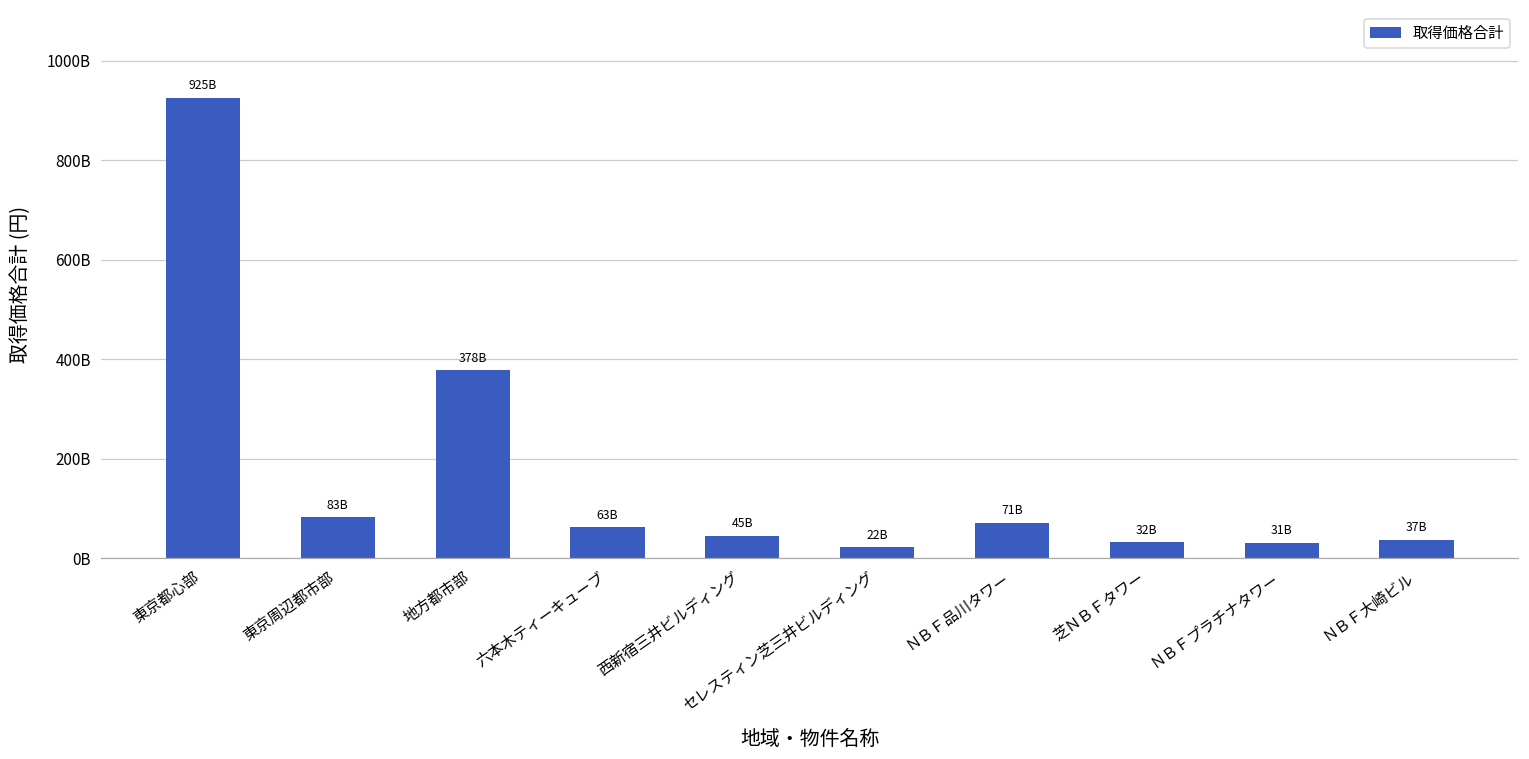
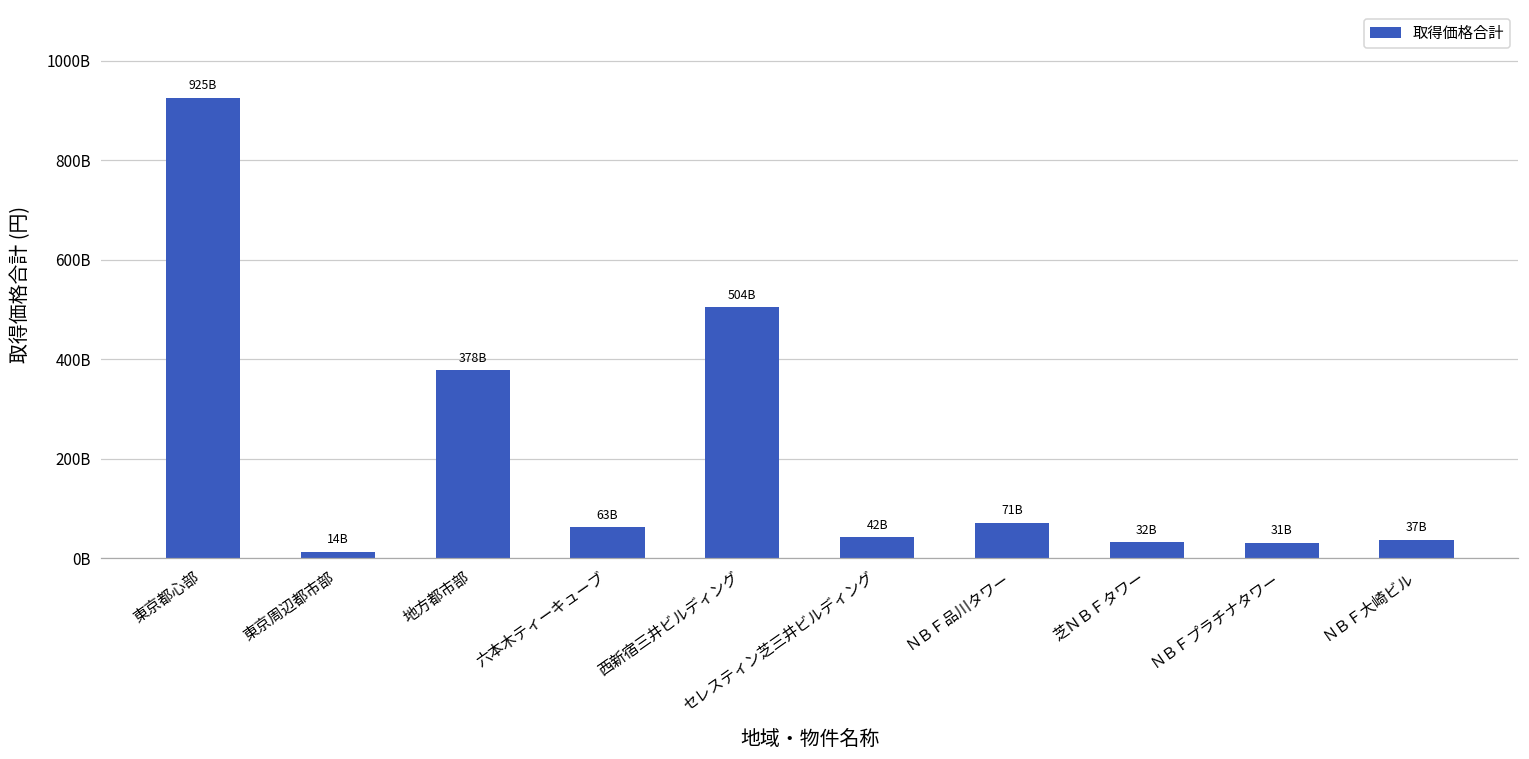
  {
    "東京都心部": "925B",
-   "東京周辺都市部": "83B",
+   "東京周辺都市部": "14B",
    "地方都市部": "378B",
    "六本木ティーキューブ": "63B",
-   "西新宿三井ビルディング": "45B",
-   "セレスティン芝三井ビルディング": "22B",
+   "西新宿三井ビルディング": "504B",
+   "セレスティン芝三井ビルディング": "42B",
    "ＮＢＦ品川タワー": "71B",
    "芝ＮＢＦタワー": "32B",
    "ＮＢＦプラチナタワー": "31B",
    "ＮＢＦ大崎ビル": "37B"
  }
